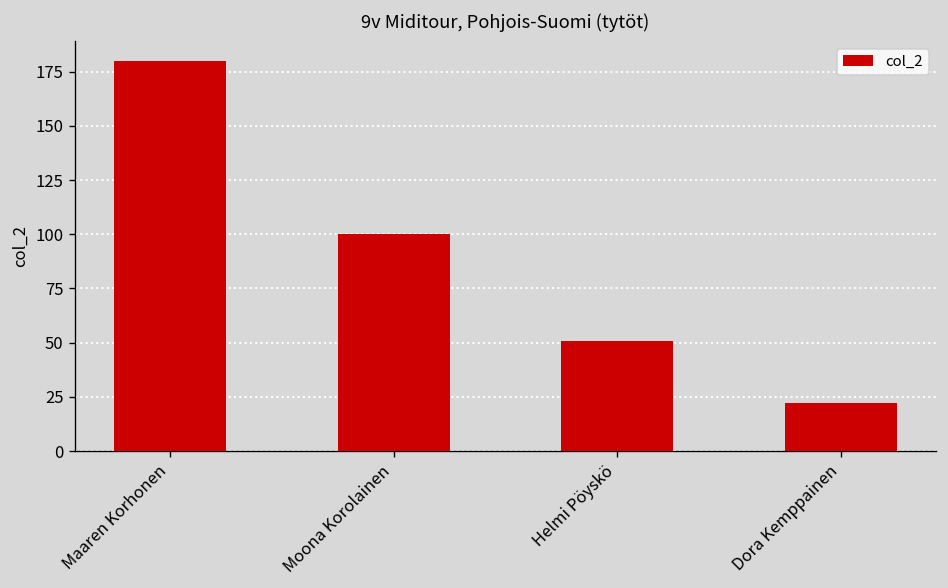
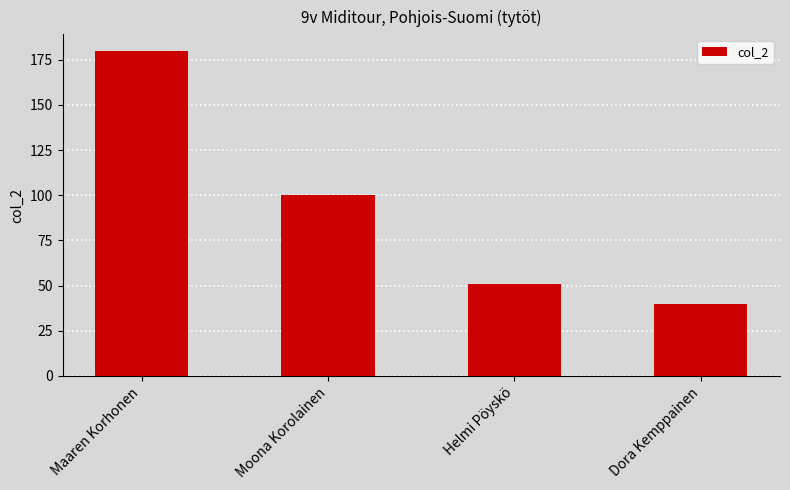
  {
    "Maaren Korhonen": 180,
    "Moona Korolainen": 100,
    "Helmi Pöyskö": 51,
-   "Dora Kemppainen": 22
+   "Dora Kemppainen": 40
  }
